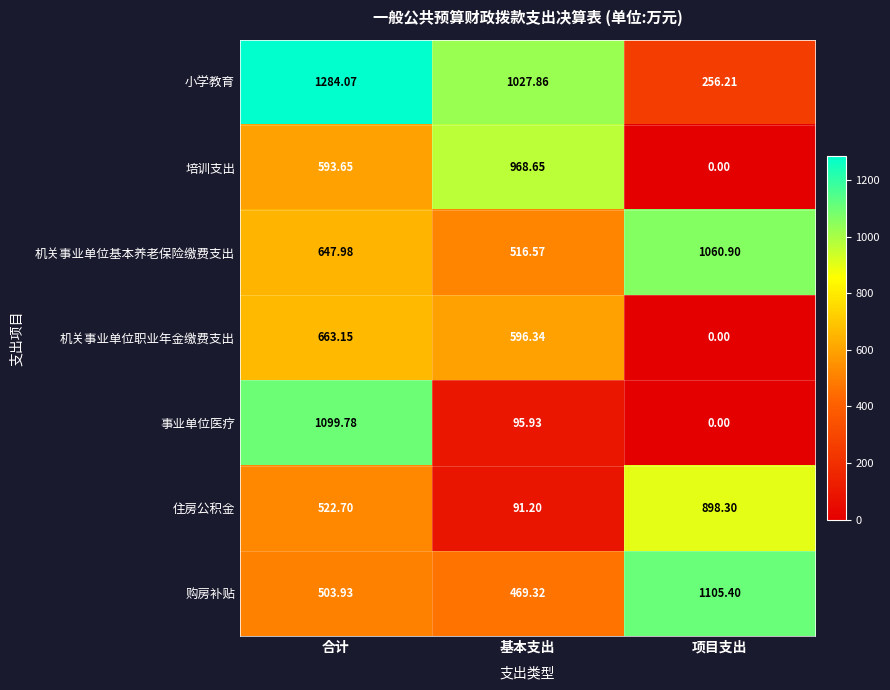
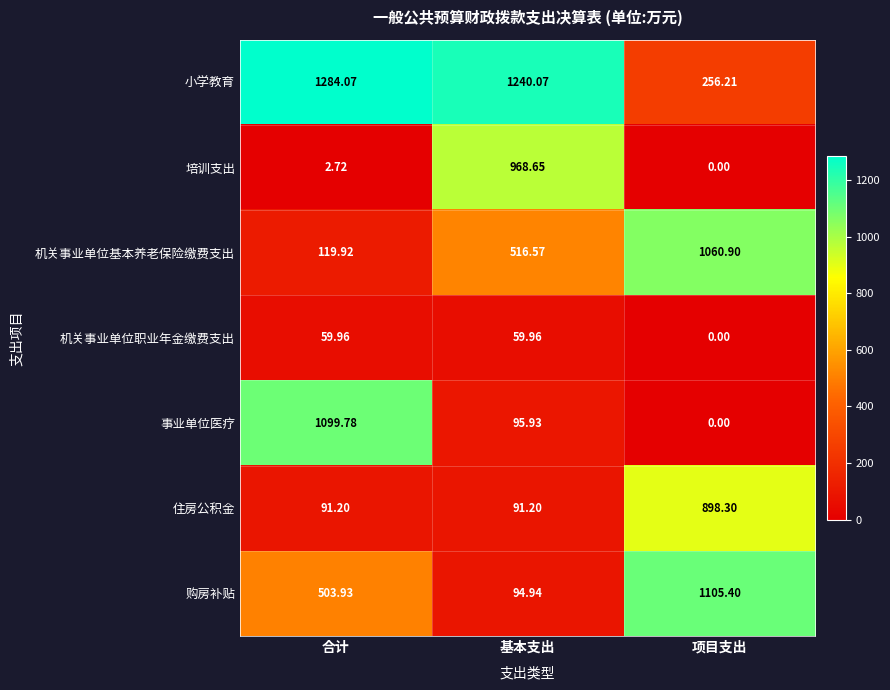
  {
    "小学教育": {
      "合计": 1284.07,
-     "基本支出": 1027.86,
+     "基本支出": 1240.07,
      "项目支出": 256.21
    },
    "培训支出": {
-     "合计": 593.65,
+     "合计": 2.72,
      "基本支出": 968.65,
      "项目支出": 0.00
    },
    "机关事业单位基本养老保险缴费支出": {
-     "合计": 647.98,
+     "合计": 119.92,
      "基本支出": 516.57,
      "项目支出": 1060.90
    },
    "机关事业单位职业年金缴费支出": {
-     "合计": 663.15,
-     "基本支出": 596.34,
+     "合计": 59.96,
+     "基本支出": 59.96,
      "项目支出": 0.00
    },
    "事业单位医疗": {
      "合计": 1099.78,
      "基本支出": 95.93,
      "项目支出": 0.00
    },
    "住房公积金": {
-     "合计": 522.70,
+     "合计": 91.20,
      "基本支出": 91.20,
      "项目支出": 898.30
    },
    "购房补贴": {
      "合计": 503.93,
-     "基本支出": 469.32,
+     "基本支出": 94.94,
      "项目支出": 1105.40
    }
  }
